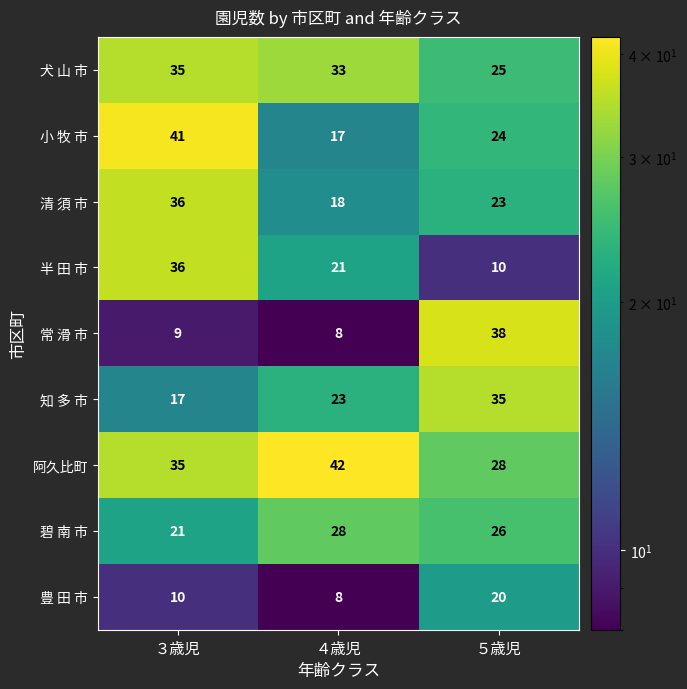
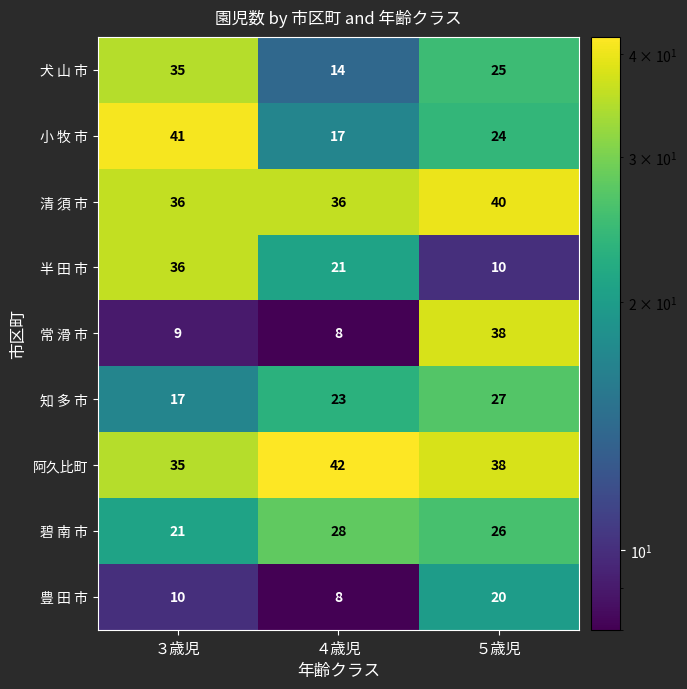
  {
    "犬 山 市": {
      "３歳児": 35,
-     "４歳児": 33,
+     "４歳児": 14,
      "５歳児": 25
    },
    "小 牧 市": {
      "３歳児": 41,
      "４歳児": 17,
      "５歳児": 24
    },
    "清 須 市": {
      "３歳児": 36,
-     "４歳児": 18,
-     "５歳児": 23
+     "４歳児": 36,
+     "５歳児": 40
    },
    "半 田 市": {
      "３歳児": 36,
      "４歳児": 21,
      "５歳児": 10
    },
    "常 滑 市": {
      "３歳児": 9,
      "４歳児": 8,
      "５歳児": 38
    },
    "知 多 市": {
      "３歳児": 17,
      "４歳児": 23,
-     "５歳児": 35
+     "５歳児": 27
    },
    "阿久比町": {
      "３歳児": 35,
      "４歳児": 42,
-     "５歳児": 28
+     "５歳児": 38
    },
    "碧 南 市": {
      "３歳児": 21,
      "４歳児": 28,
      "５歳児": 26
    },
    "豊 田 市": {
      "３歳児": 10,
      "４歳児": 8,
      "５歳児": 20
    }
  }
